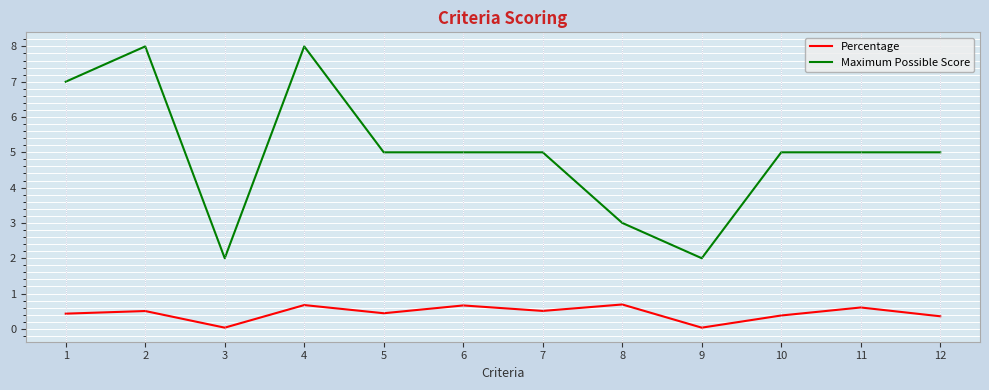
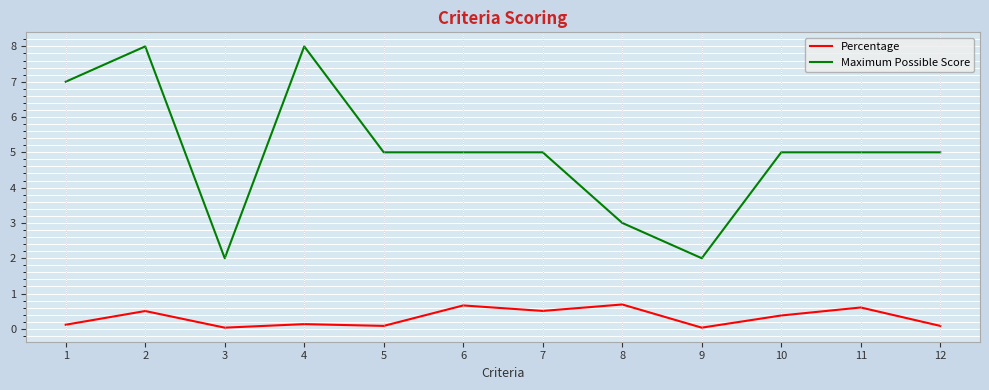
  {
    "Percentage": {
-     "1": 0.4,
+     "1": 0.1,
      "2": 0.5,
      "3": 0.0,
-     "4": 0.7,
-     "5": 0.4,
+     "4": 0.1,
+     "5": 0.1,
      "6": 0.7,
      "7": 0.5,
      "8": 0.7,
      "9": 0.0,
      "10": 0.4,
      "11": 0.6,
-     "12": 0.4
+     "12": 0.1
    },
    "Maximum Possible Score": {
      "1": 7.0,
      "2": 8.0,
      "3": 2.0,
      "4": 8.0,
      "5": 5.0,
      "6": 5.0,
      "7": 5.0,
      "8": 3.0,
      "9": 2.0,
      "10": 5.0,
      "11": 5.0,
      "12": 5.0
    }
  }
